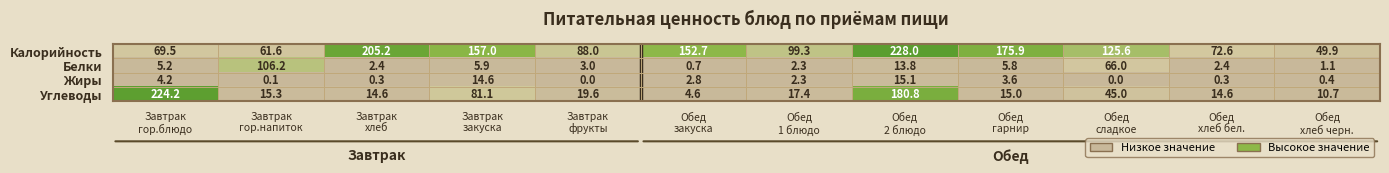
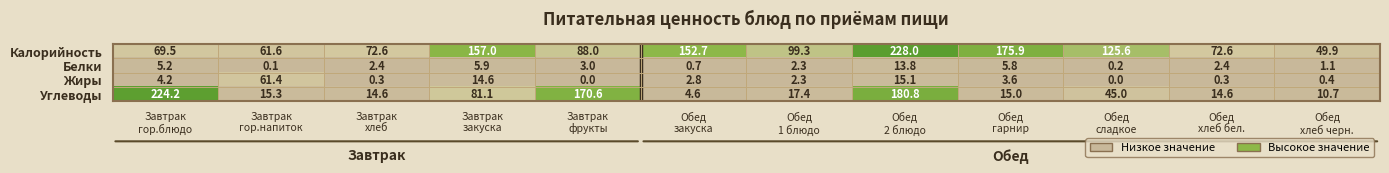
  {
    "Калорийность": {
      "Завтрак гор.блюдо": 69.5,
      "Завтрак гор.напиток": 61.6,
-     "Завтрак хлеб": 205.2,
+     "Завтрак хлеб": 72.6,
      "Завтрак закуска": 157.0,
      "Завтрак фрукты": 88.0,
      "Обед закуска": 152.7,
      "Обед 1 блюдо": 99.3,
      "Обед 2 блюдо": 228.0,
      "Обед гарнир": 175.9,
      "Обед сладкое": 125.6,
      "Обед хлеб бел.": 72.6,
      "Обед хлеб черн.": 49.9
    },
    "Белки": {
      "Завтрак гор.блюдо": 5.2,
-     "Завтрак гор.напиток": 106.2,
+     "Завтрак гор.напиток": 0.1,
      "Завтрак хлеб": 2.4,
      "Завтрак закуска": 5.9,
      "Завтрак фрукты": 3.0,
      "Обед закуска": 0.7,
      "Обед 1 блюдо": 2.3,
      "Обед 2 блюдо": 13.8,
      "Обед гарнир": 5.8,
-     "Обед сладкое": 66.0,
+     "Обед сладкое": 0.2,
      "Обед хлеб бел.": 2.4,
      "Обед хлеб черн.": 1.1
    },
    "Жиры": {
      "Завтрак гор.блюдо": 4.2,
-     "Завтрак гор.напиток": 0.1,
+     "Завтрак гор.напиток": 61.4,
      "Завтрак хлеб": 0.3,
      "Завтрак закуска": 14.6,
      "Завтрак фрукты": 0.0,
      "Обед закуска": 2.8,
      "Обед 1 блюдо": 2.3,
      "Обед 2 блюдо": 15.1,
      "Обед гарнир": 3.6,
      "Обед сладкое": 0.0,
      "Обед хлеб бел.": 0.3,
      "Обед хлеб черн.": 0.4
    },
    "Углеводы": {
      "Завтрак гор.блюдо": 224.2,
      "Завтрак гор.напиток": 15.3,
      "Завтрак хлеб": 14.6,
      "Завтрак закуска": 81.1,
-     "Завтрак фрукты": 19.6,
+     "Завтрак фрукты": 170.6,
      "Обед закуска": 4.6,
      "Обед 1 блюдо": 17.4,
      "Обед 2 блюдо": 180.8,
      "Обед гарнир": 15.0,
      "Обед сладкое": 45.0,
      "Обед хлеб бел.": 14.6,
      "Обед хлеб черн.": 10.7
    }
  }
